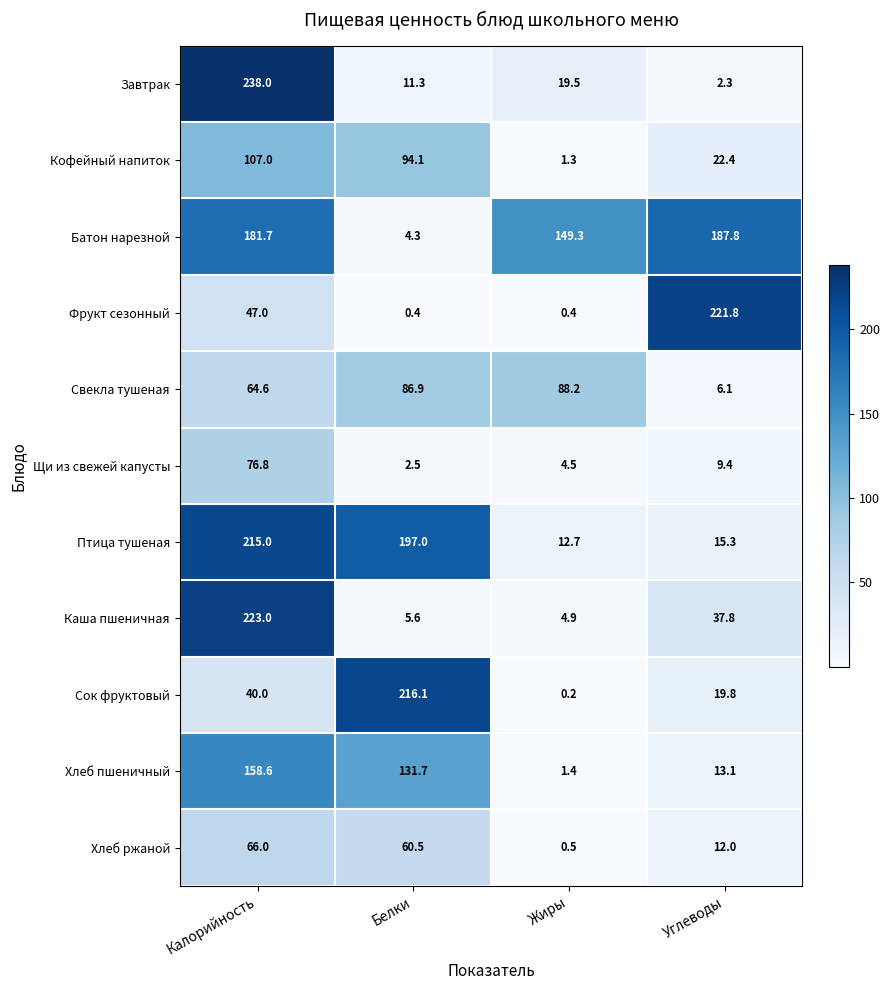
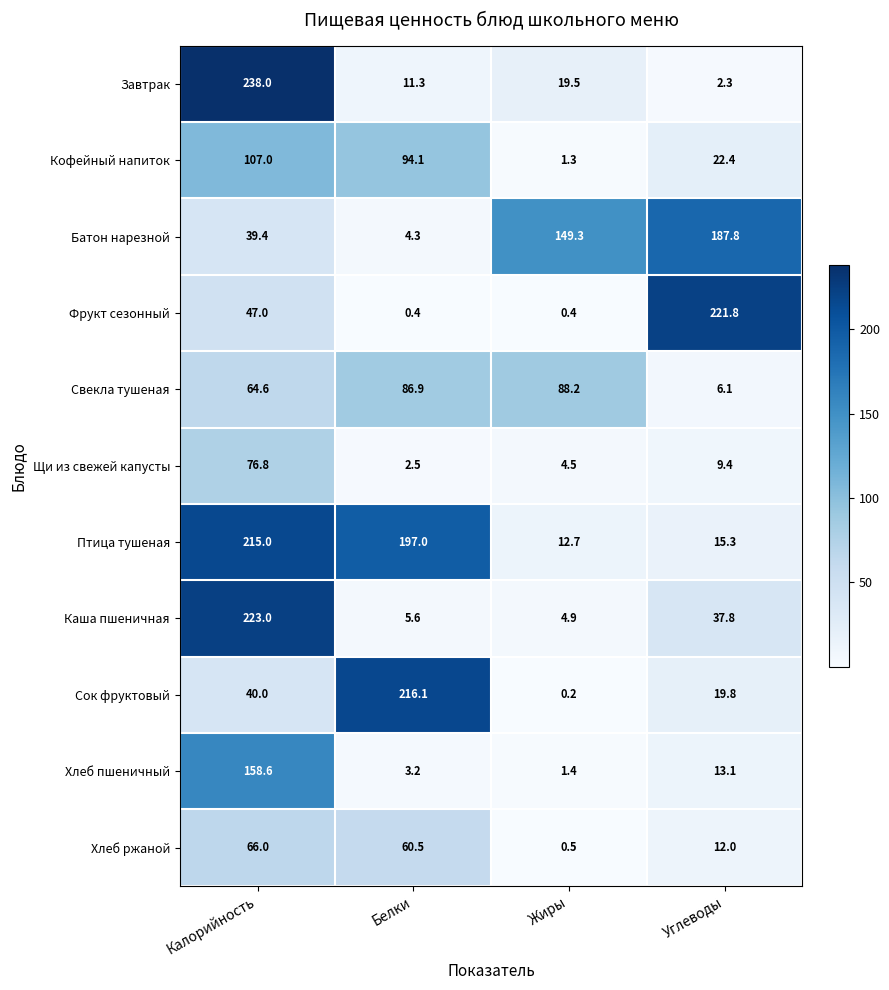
  {
    "Завтрак": {
      "Калорийность": 238.0,
      "Белки": 11.3,
      "Жиры": 19.5,
      "Углеводы": 2.3
    },
    "Кофейный напиток": {
      "Калорийность": 107.0,
      "Белки": 94.1,
      "Жиры": 1.3,
      "Углеводы": 22.4
    },
    "Батон нарезной": {
-     "Калорийность": 181.7,
+     "Калорийность": 39.4,
      "Белки": 4.3,
      "Жиры": 149.3,
      "Углеводы": 187.8
    },
    "Фрукт сезонный": {
      "Калорийность": 47.0,
      "Белки": 0.4,
      "Жиры": 0.4,
      "Углеводы": 221.8
    },
    "Свекла тушеная": {
      "Калорийность": 64.6,
      "Белки": 86.9,
      "Жиры": 88.2,
      "Углеводы": 6.1
    },
    "Щи из свежей капусты": {
      "Калорийность": 76.8,
      "Белки": 2.5,
      "Жиры": 4.5,
      "Углеводы": 9.4
    },
    "Птица тушеная": {
      "Калорийность": 215.0,
      "Белки": 197.0,
      "Жиры": 12.7,
      "Углеводы": 15.3
    },
    "Каша пшеничная": {
      "Калорийность": 223.0,
      "Белки": 5.6,
      "Жиры": 4.9,
      "Углеводы": 37.8
    },
    "Сок фруктовый": {
      "Калорийность": 40.0,
      "Белки": 216.1,
      "Жиры": 0.2,
      "Углеводы": 19.8
    },
    "Хлеб пшеничный": {
      "Калорийность": 158.6,
-     "Белки": 131.7,
+     "Белки": 3.2,
      "Жиры": 1.4,
      "Углеводы": 13.1
    },
    "Хлеб ржаной": {
      "Калорийность": 66.0,
      "Белки": 60.5,
      "Жиры": 0.5,
      "Углеводы": 12.0
    }
  }
